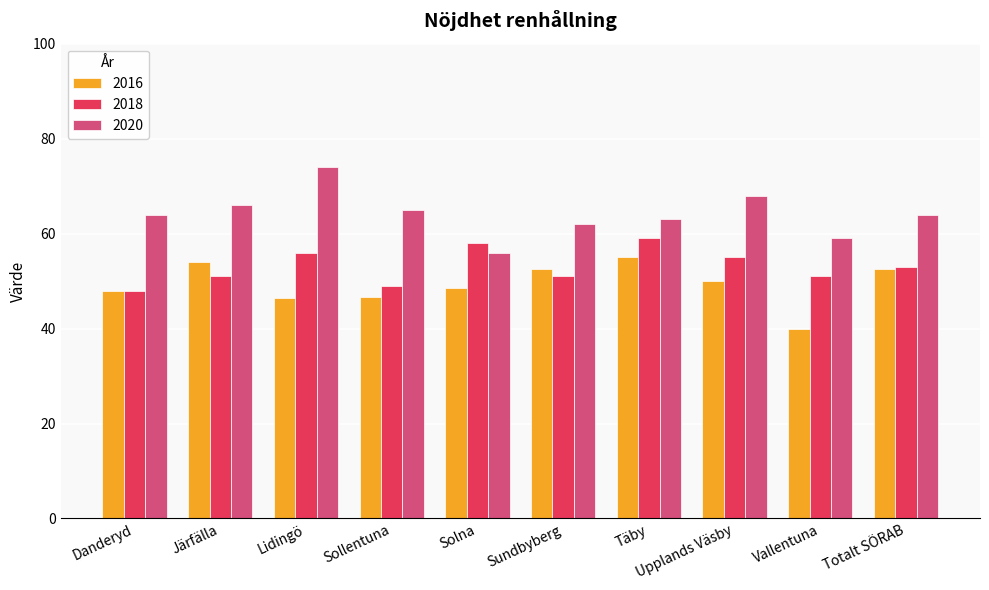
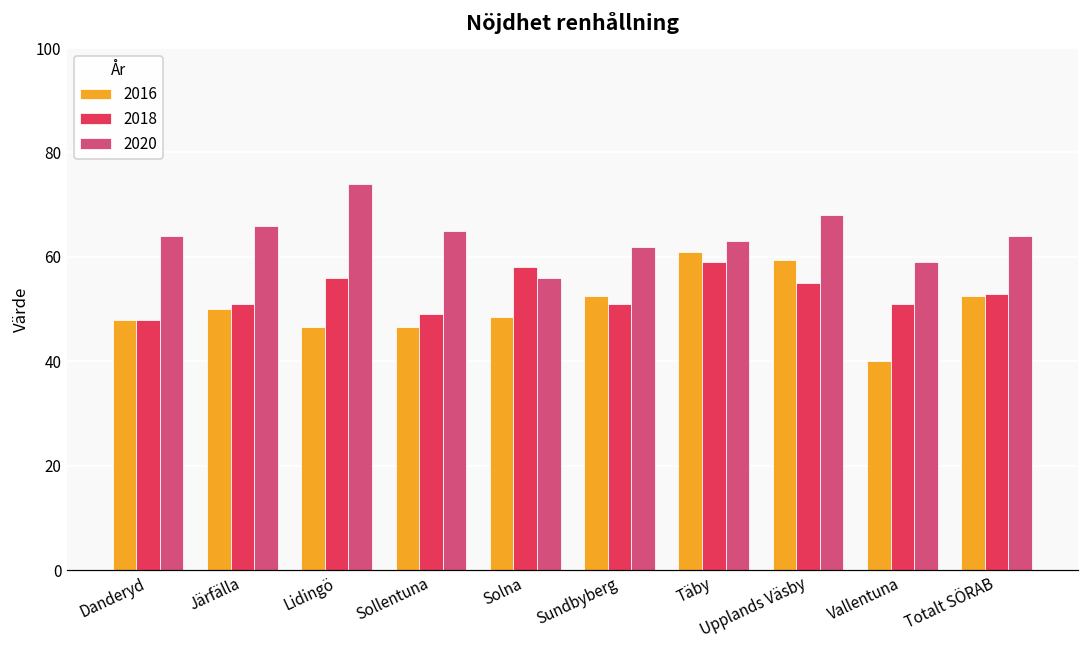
  {
    "2016": {
      "Danderyd": 48,
-     "Järfälla": 54,
+     "Järfälla": 50,
      "Lidingö": 47,
      "Sollentuna": 47,
      "Solna": 49,
      "Sundbyberg": 53,
-     "Täby": 55,
-     "Upplands Väsby": 50,
+     "Täby": 61,
+     "Upplands Väsby": 60,
      "Vallentuna": 40,
      "Totalt SÖRAB": 53
    }
  }
